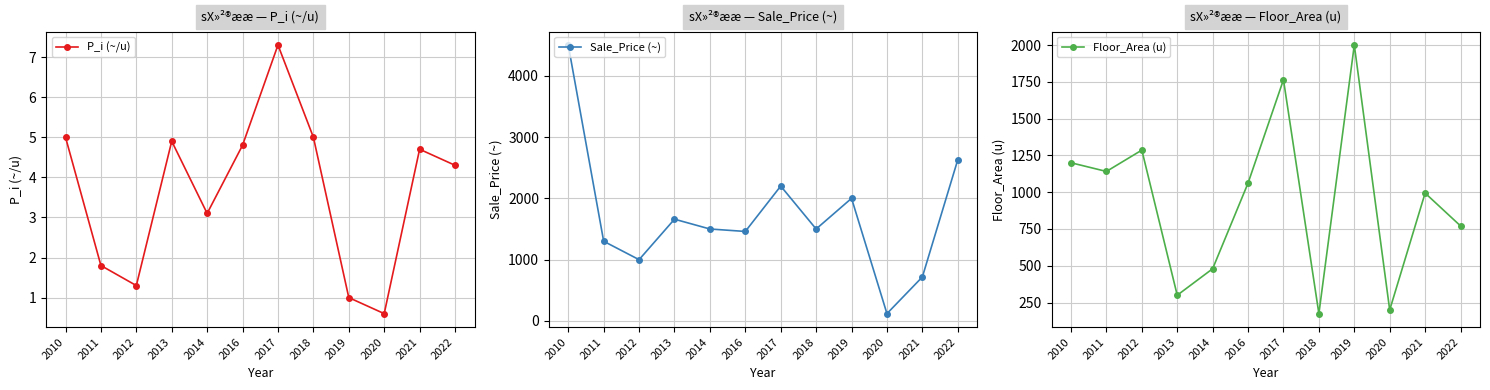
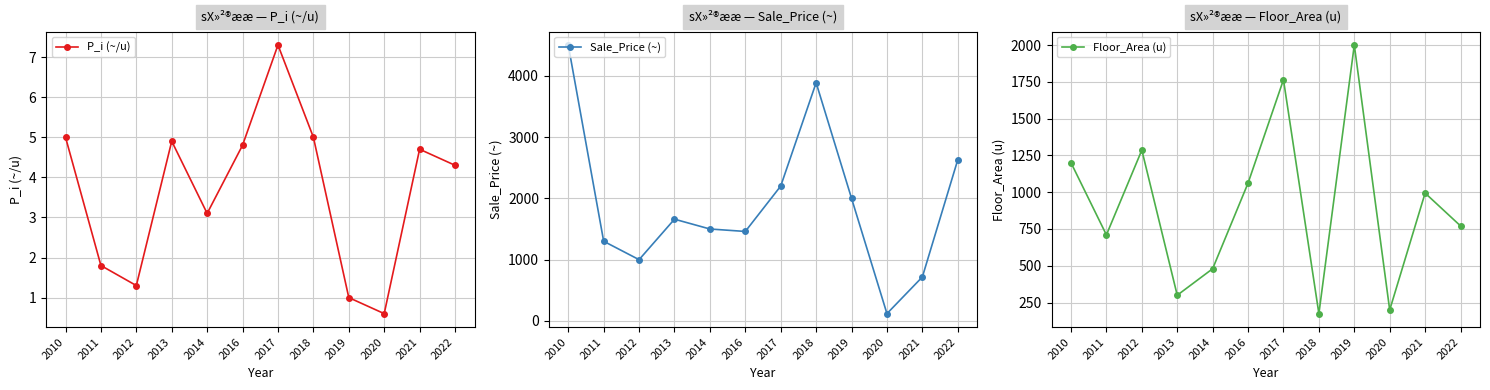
  {
    "sX»²®ææ — P_i (~/u)": {
      "2010": 5.0,
      "2011": 1.8,
      "2012": 1.3,
      "2013": 4.9,
      "2014": 3.1,
      "2016": 4.8,
      "2017": 7.3,
      "2018": 5.0,
      "2019": 1.0,
      "2020": 0.6,
      "2021": 4.7,
      "2022": 4.3
    },
    "sX»²®ææ — Sale_Price (~)": {
      "2011": 1300,
      "2012": 1000,
      "2013": 1700,
      "2014": 1500,
      "2016": 1500,
      "2017": 2200,
-     "2018": 1500,
+     "2018": 3900,
      "2019": 2000,
      "2020": 100,
      "2021": 700,
      "2022": 2600
    },
    "sX»²®ææ — Floor_Area (u)": {
      "2010": 1200,
-     "2011": 1140,
+     "2011": 710,
      "2012": 1290,
      "2013": 300,
      "2014": 480,
      "2016": 1060,
      "2017": 1760,
      "2018": 180,
      "2019": 2000,
      "2020": 200,
      "2021": 990,
      "2022": 770
    }
  }
